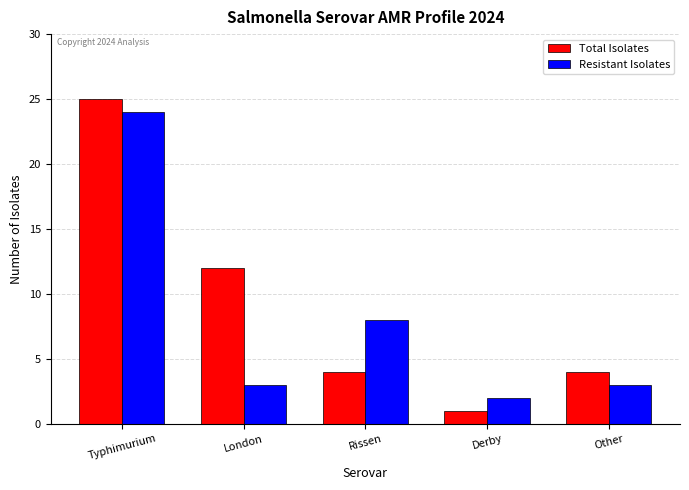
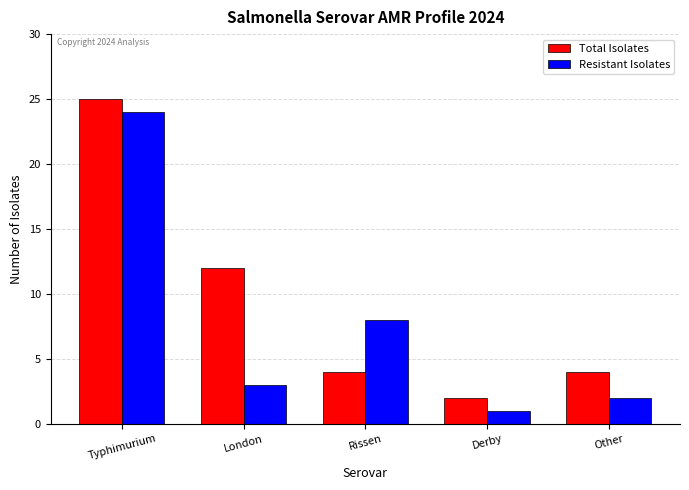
  {
    "Total Isolates": {
      "Typhimurium": 25,
      "London": 12,
      "Rissen": 4,
-     "Derby": 1,
+     "Derby": 2,
      "Other": 4
    },
    "Resistant Isolates": {
      "Typhimurium": 24,
      "London": 3,
      "Rissen": 8,
-     "Derby": 2,
-     "Other": 3
+     "Derby": 1,
+     "Other": 2
    }
  }
